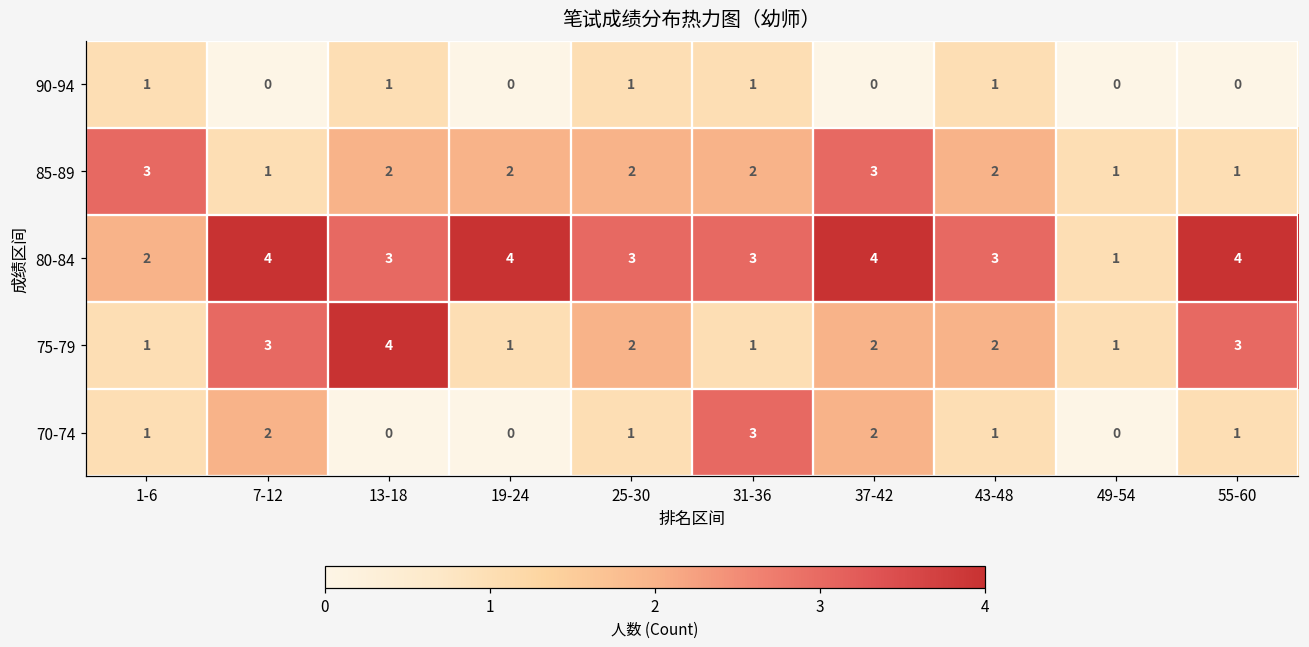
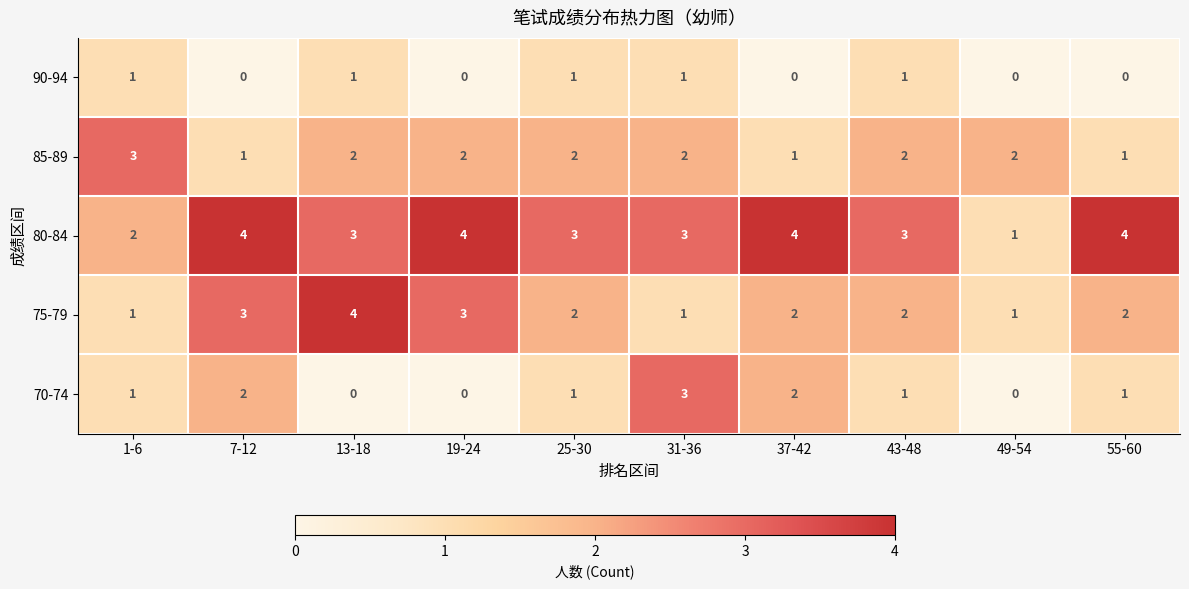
  {
    "90-94": {
      "1-6": 1,
      "7-12": 0,
      "13-18": 1,
      "19-24": 0,
      "25-30": 1,
      "31-36": 1,
      "37-42": 0,
      "43-48": 1,
      "49-54": 0,
      "55-60": 0
    },
    "85-89": {
      "1-6": 3,
      "7-12": 1,
      "13-18": 2,
      "19-24": 2,
      "25-30": 2,
      "31-36": 2,
-     "37-42": 3,
+     "37-42": 1,
      "43-48": 2,
-     "49-54": 1,
+     "49-54": 2,
      "55-60": 1
    },
    "80-84": {
      "1-6": 2,
      "7-12": 4,
      "13-18": 3,
      "19-24": 4,
      "25-30": 3,
      "31-36": 3,
      "37-42": 4,
      "43-48": 3,
      "49-54": 1,
      "55-60": 4
    },
    "75-79": {
      "1-6": 1,
      "7-12": 3,
      "13-18": 4,
-     "19-24": 1,
+     "19-24": 3,
      "25-30": 2,
      "31-36": 1,
      "37-42": 2,
      "43-48": 2,
      "49-54": 1,
-     "55-60": 3
+     "55-60": 2
    },
    "70-74": {
      "1-6": 1,
      "7-12": 2,
      "13-18": 0,
      "19-24": 0,
      "25-30": 1,
      "31-36": 3,
      "37-42": 2,
      "43-48": 1,
      "49-54": 0,
      "55-60": 1
    }
  }
